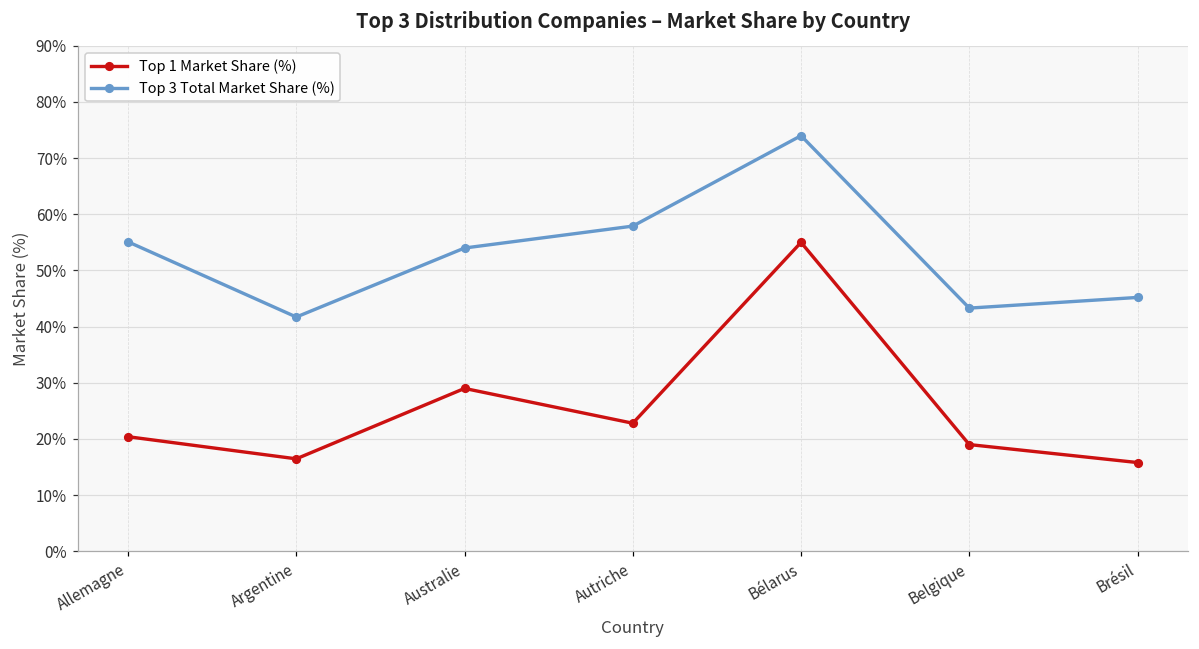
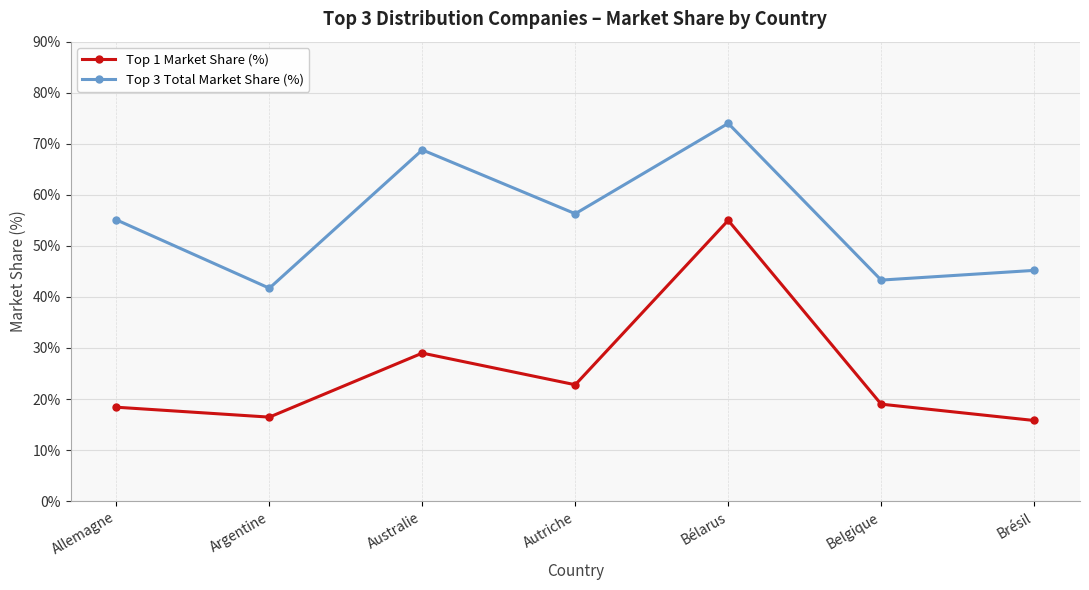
  {
    "Top 1 Market Share (%)": {
-     "Allemagne": "20%",
+     "Allemagne": "18%",
      "Argentine": "16%",
      "Australie": "29%",
      "Autriche": "23%",
      "Bélarus": "55%",
      "Belgique": "19%",
      "Brésil": "16%"
    },
    "Top 3 Total Market Share (%)": {
      "Allemagne": "55%",
      "Argentine": "42%",
-     "Australie": "54%",
-     "Autriche": "58%",
+     "Australie": "69%",
+     "Autriche": "56%",
      "Bélarus": "74%",
      "Belgique": "43%",
      "Brésil": "45%"
    }
  }
